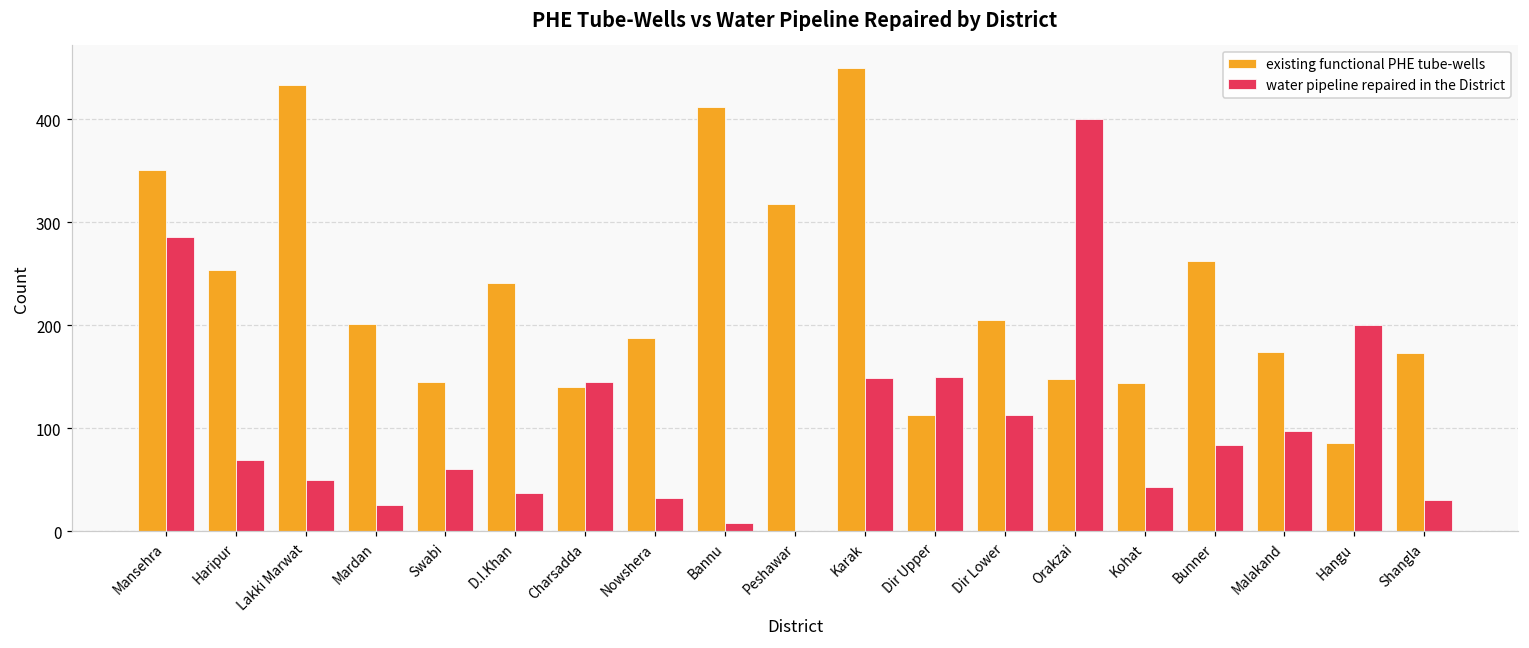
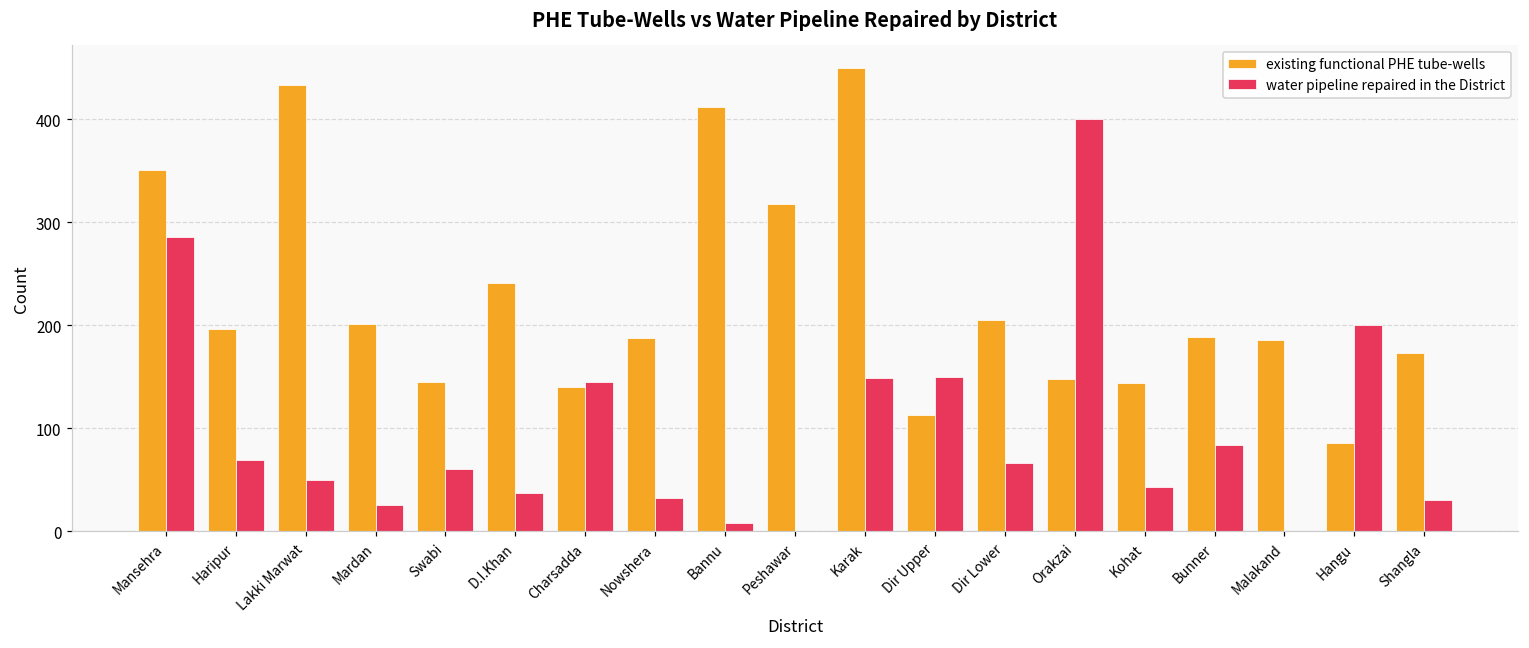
  {
    "existing functional PHE tube-wells": {
      "Mansehra": 350,
-     "Haripur": 250,
+     "Haripur": 200,
      "Lakki Marwat": 430,
      "Mardan": 200,
      "Swabi": 150,
      "D.I.Khan": 240,
      "Charsadda": 140,
      "Nowshera": 190,
      "Bannu": 410,
      "Peshawar": 320,
      "Karak": 450,
      "Dir Upper": 110,
      "Dir Lower": 210,
      "Orakzai": 150,
      "Kohat": 140,
-     "Bunner": 260,
-     "Malakand": 170,
+     "Bunner": 190,
+     "Malakand": 190,
      "Hangu": 90,
      "Shangla": 170
    },
    "water pipeline repaired in the District": {
      "Mansehra": 290,
      "Haripur": 70,
      "Lakki Marwat": 50,
      "Mardan": 30,
      "Swabi": 60,
      "D.I.Khan": 40,
      "Charsadda": 150,
      "Nowshera": 30,
      "Bannu": 10,
      "Peshawar": 0,
      "Karak": 150,
      "Dir Upper": 150,
-     "Dir Lower": 110,
+     "Dir Lower": 70,
      "Orakzai": 400,
      "Kohat": 40,
      "Bunner": 80,
-     "Malakand": 100,
+     "Malakand": 0,
      "Hangu": 200,
      "Shangla": 30
    }
  }
